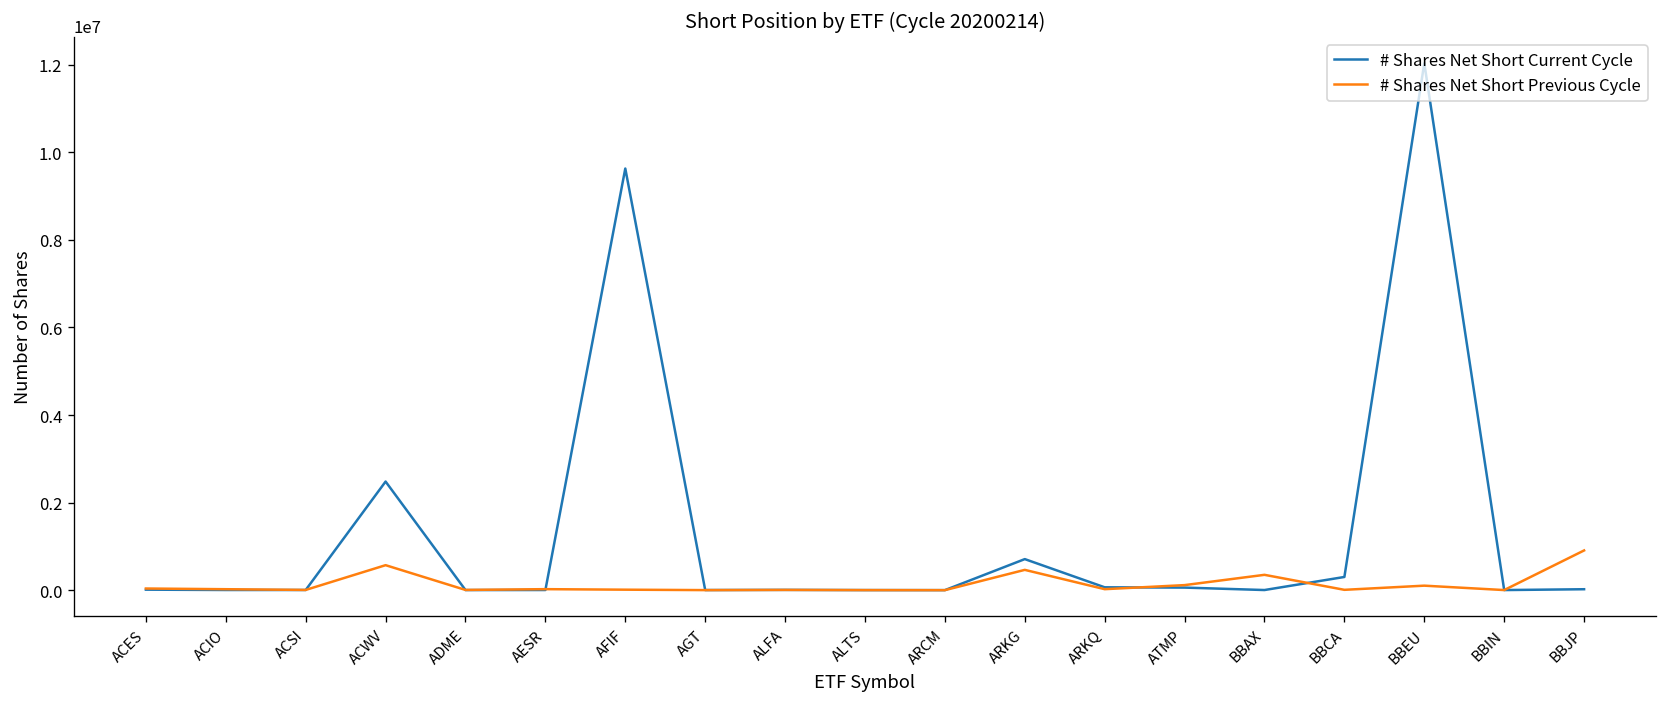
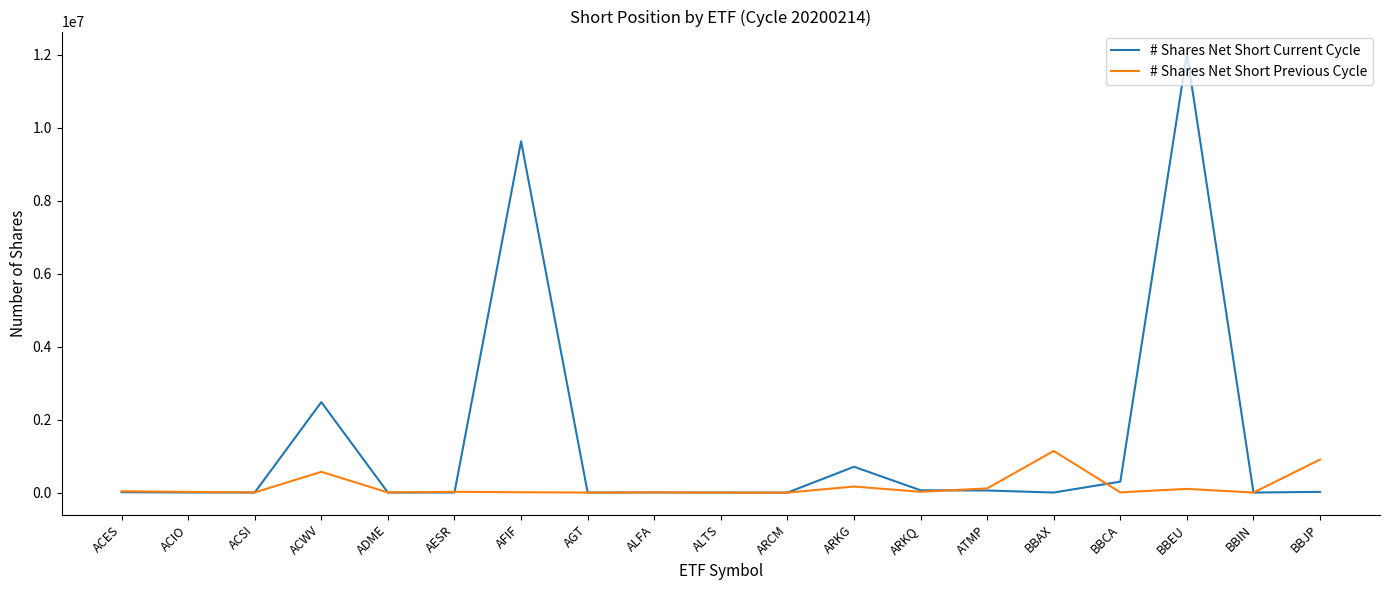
  {
    "# Shares Net Short Current Cycle": {
      "ACWV": 2500000,
      "AFIF": 9600000,
      "ARKG": 700000,
      "BBAX": 0,
      "BBCA": 300000,
      "BBJP": 0
    },
    "# Shares Net Short Previous Cycle": {
      "ACWV": 600000,
      "AFIF": 0,
-     "ARKG": 500000,
-     "BBAX": 300000,
+     "ARKG": 200000,
+     "BBAX": 1100000,
      "BBCA": 0,
      "BBEU": 100000,
      "BBJP": 900000
    }
  }
